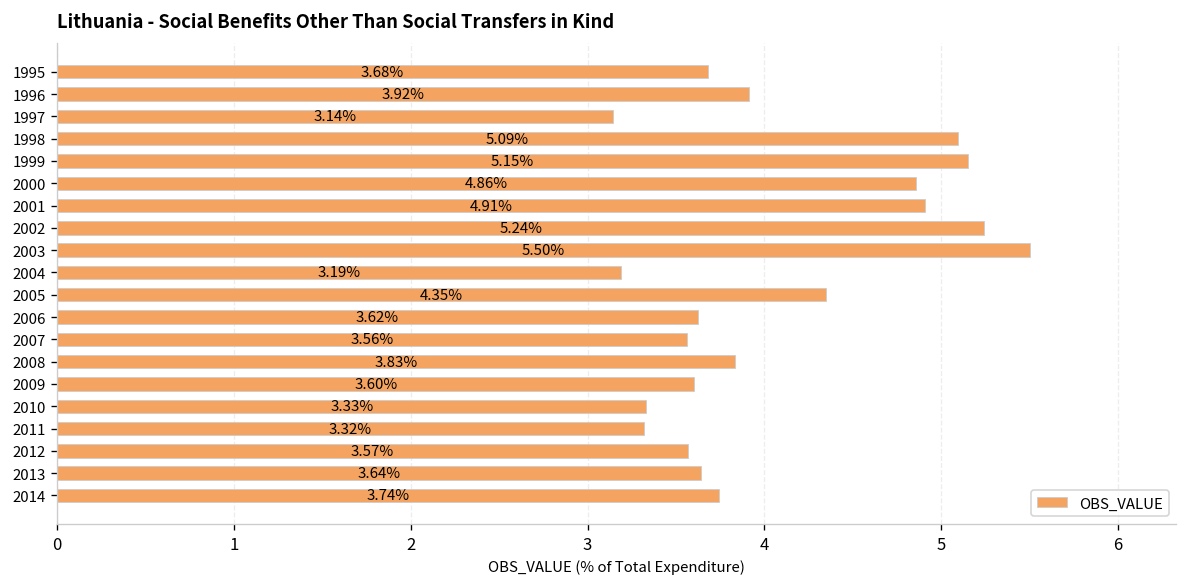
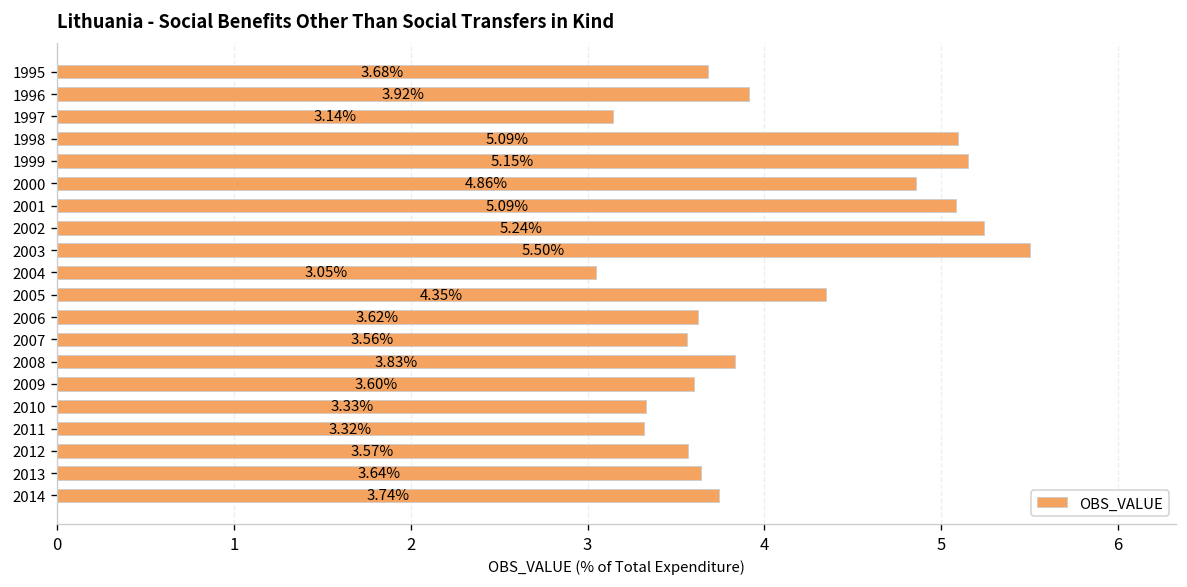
  {
    "1995": "3.68%",
    "1996": "3.92%",
    "1997": "3.14%",
    "1998": "5.09%",
    "1999": "5.15%",
    "2000": "4.86%",
-   "2001": "4.91%",
+   "2001": "5.09%",
    "2002": "5.24%",
    "2003": "5.50%",
-   "2004": "3.19%",
+   "2004": "3.05%",
    "2005": "4.35%",
    "2006": "3.62%",
    "2007": "3.56%",
    "2008": "3.83%",
    "2009": "3.60%",
    "2010": "3.33%",
    "2011": "3.32%",
    "2012": "3.57%",
    "2013": "3.64%",
    "2014": "3.74%"
  }
